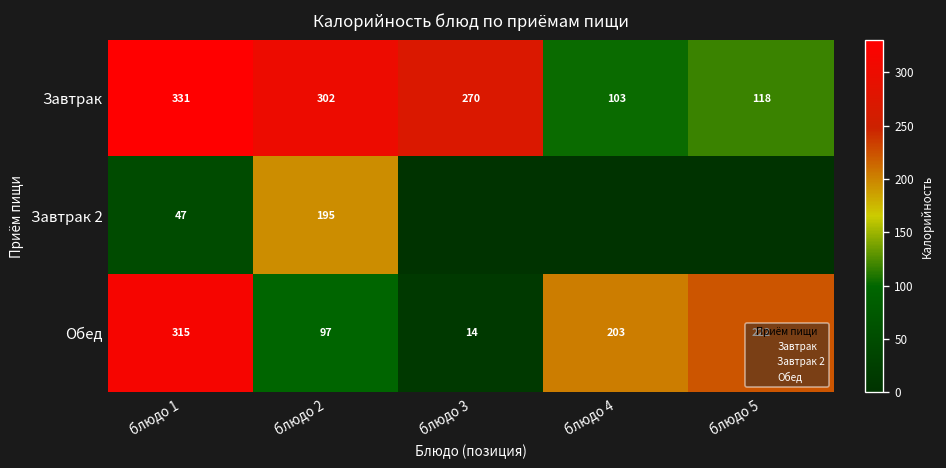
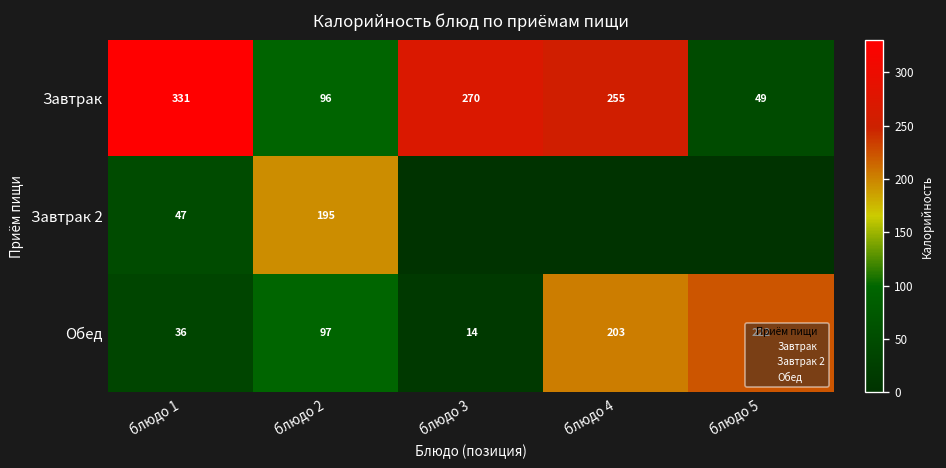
  {
    "Завтрак": {
      "блюдо 1": 331,
-     "блюдо 2": 302,
+     "блюдо 2": 96,
      "блюдо 3": 270,
-     "блюдо 4": 103,
-     "блюдо 5": 118
+     "блюдо 4": 255,
+     "блюдо 5": 49
    },
    "Завтрак 2": {
      "блюдо 1": 47,
      "блюдо 2": 195
    },
    "Обед": {
-     "блюдо 1": 315,
+     "блюдо 1": 36,
      "блюдо 2": 97,
      "блюдо 3": 14,
      "блюдо 4": 203
    }
  }
